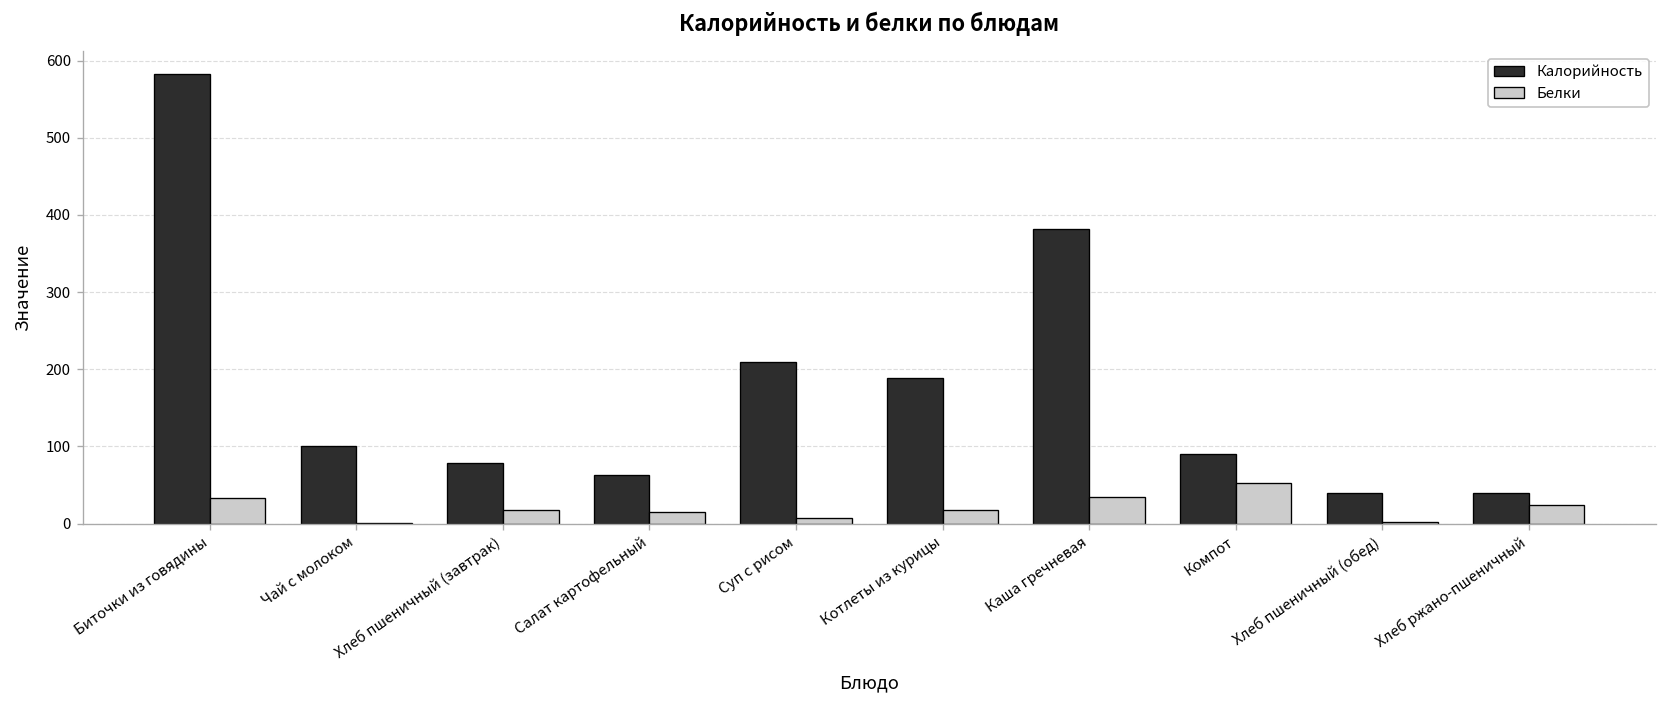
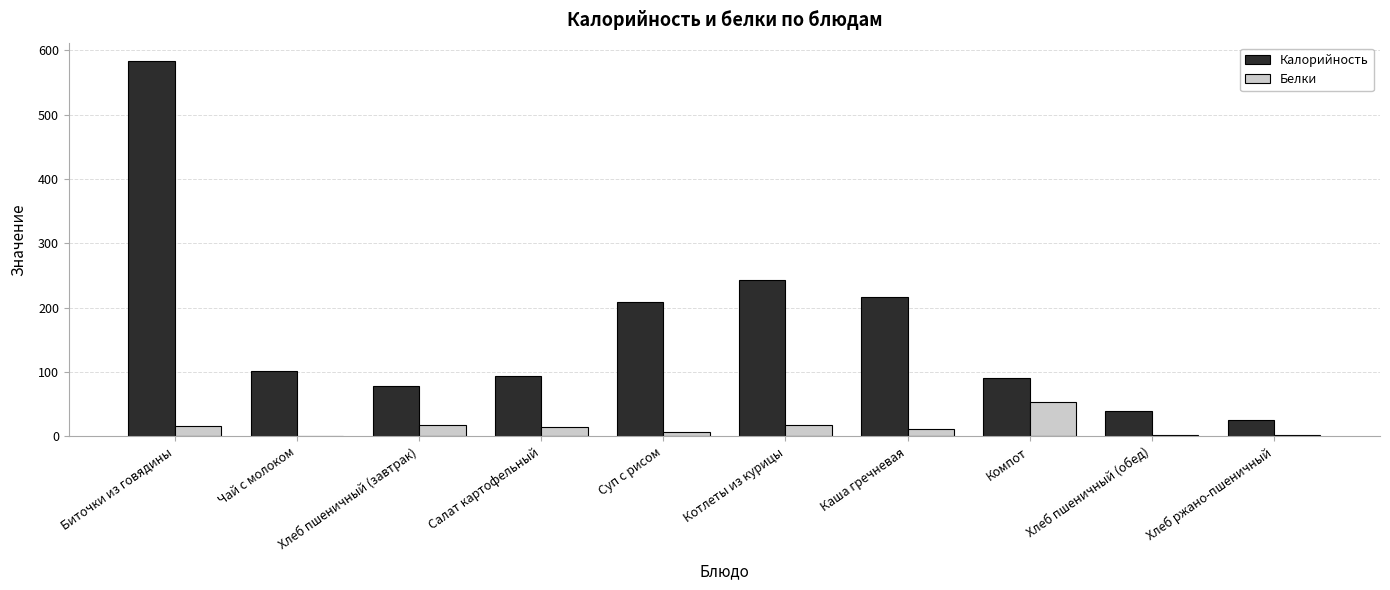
  {
    "Калорийность": {
      "Биточки из говядины": 580,
      "Чай с молоком": 100,
      "Хлеб пшеничный (завтрак)": 80,
-     "Салат картофельный": 60,
+     "Салат картофельный": 90,
      "Суп с рисом": 210,
-     "Котлеты из курицы": 190,
-     "Каша гречневая": 380,
+     "Котлеты из курицы": 240,
+     "Каша гречневая": 220,
      "Компот": 90,
      "Хлеб пшеничный (обед)": 40,
-     "Хлеб ржано-пшеничный": 40
+     "Хлеб ржано-пшеничный": 30
    },
    "Белки": {
-     "Биточки из говядины": 30,
+     "Биточки из говядины": 20,
      "Хлеб пшеничный (завтрак)": 20,
      "Салат картофельный": 20,
      "Суп с рисом": 10,
      "Котлеты из курицы": 20,
-     "Каша гречневая": 30,
+     "Каша гречневая": 10,
      "Компот": 50,
-     "Хлеб ржано-пшеничный": 20
+     "Хлеб ржано-пшеничный": 0
    }
  }
